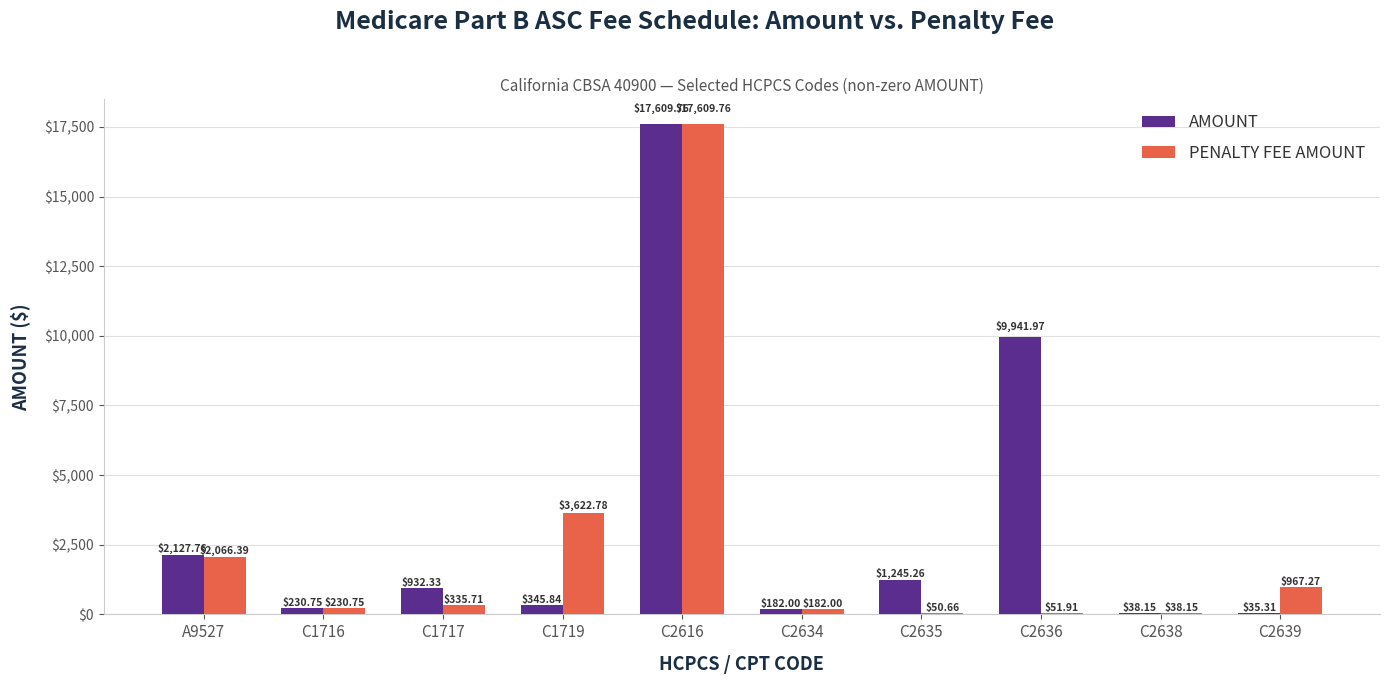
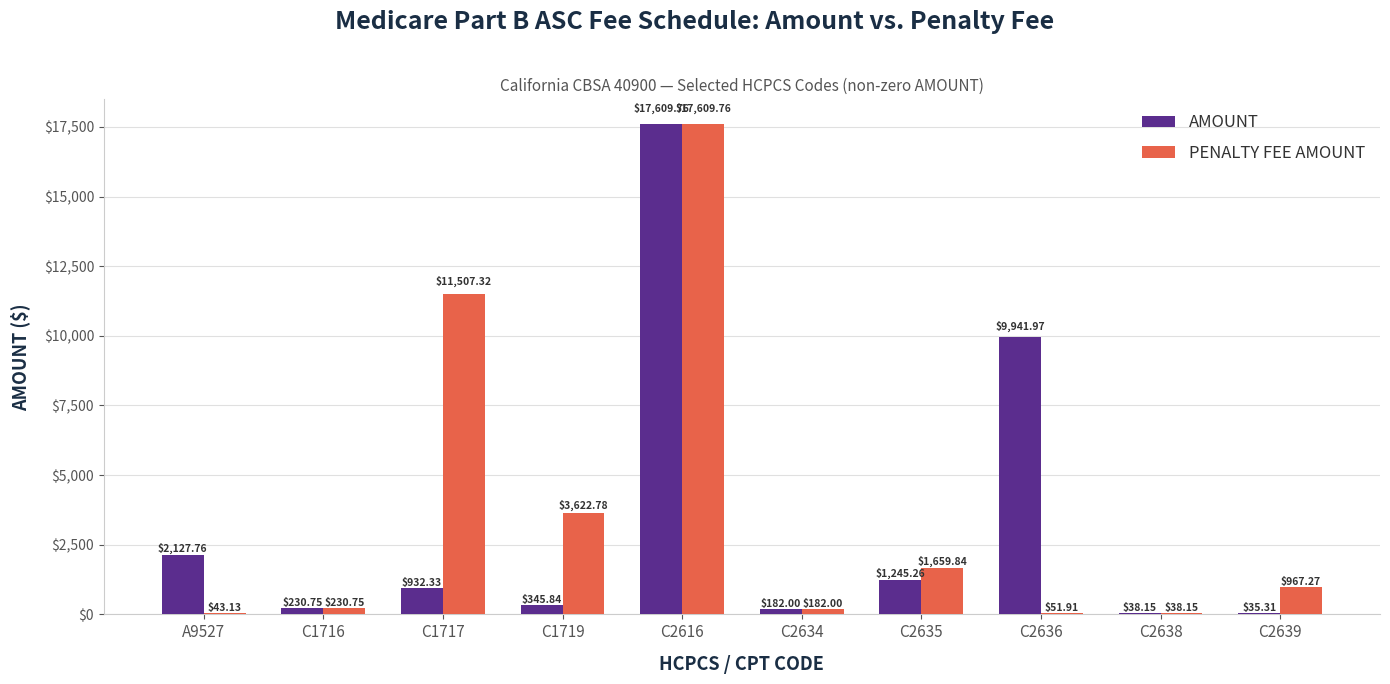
  {
    "AMOUNT": {
      "A9527": "$2,127.76",
      "C1716": "$230.75",
      "C1717": "$932.33",
      "C1719": "$345.84",
      "C2634": "$182.00",
      "C2635": "$1,245.26",
      "C2636": "$9,941.97",
      "C2638": "$38.15",
      "C2639": "$35.31"
    },
    "PENALTY FEE AMOUNT": {
-     "A9527": "$2,066.39",
+     "A9527": "$43.13",
      "C1716": "$230.75",
-     "C1717": "$335.71",
+     "C1717": "$11,507.32",
      "C1719": "$3,622.78",
      "C2634": "$182.00",
-     "C2635": "$50.66",
+     "C2635": "$1,659.84",
      "C2636": "$51.91",
      "C2638": "$38.15",
      "C2639": "$967.27"
    }
  }
